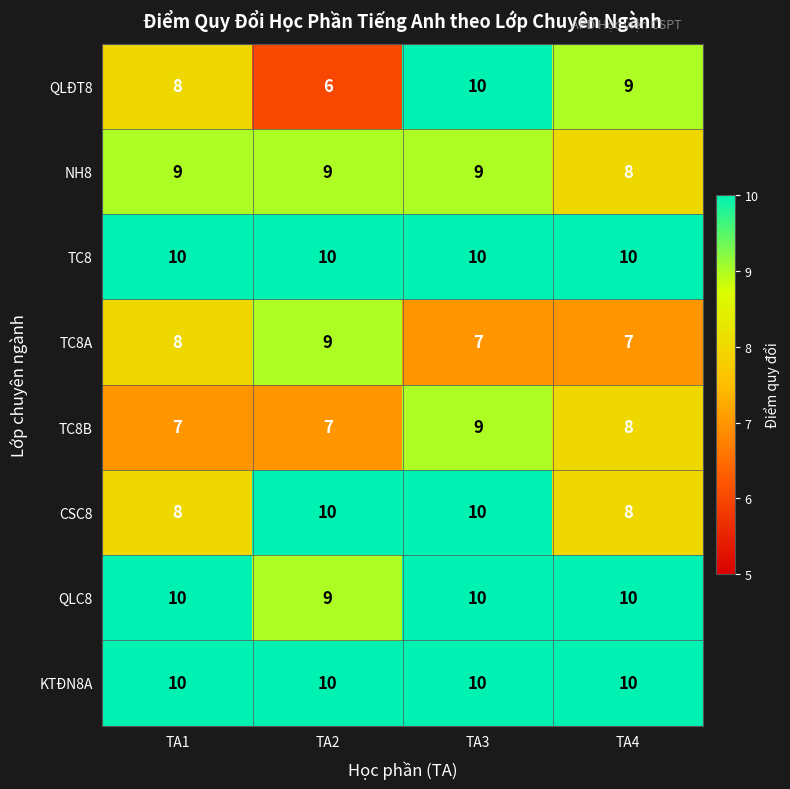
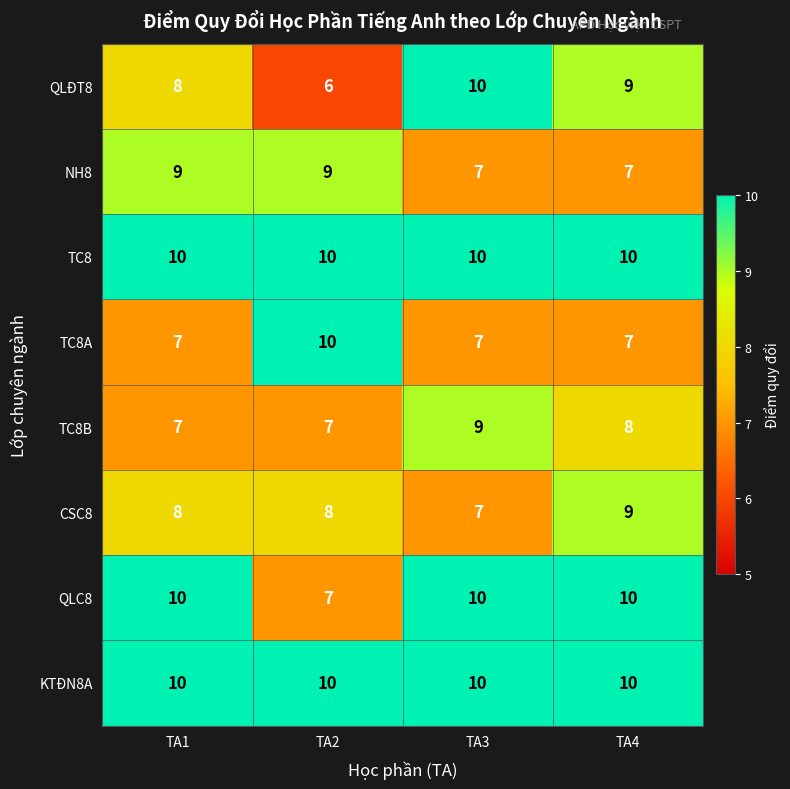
  {
    "QLĐT8": {
      "TA1": 8,
      "TA2": 6,
      "TA3": 10,
      "TA4": 9
    },
    "NH8": {
      "TA1": 9,
      "TA2": 9,
-     "TA3": 9,
-     "TA4": 8
+     "TA3": 7,
+     "TA4": 7
    },
    "TC8": {
      "TA1": 10,
      "TA2": 10,
      "TA3": 10,
      "TA4": 10
    },
    "TC8A": {
-     "TA1": 8,
-     "TA2": 9,
+     "TA1": 7,
+     "TA2": 10,
      "TA3": 7,
      "TA4": 7
    },
    "TC8B": {
      "TA1": 7,
      "TA2": 7,
      "TA3": 9,
      "TA4": 8
    },
    "CSC8": {
      "TA1": 8,
-     "TA2": 10,
-     "TA3": 10,
-     "TA4": 8
+     "TA2": 8,
+     "TA3": 7,
+     "TA4": 9
    },
    "QLC8": {
      "TA1": 10,
-     "TA2": 9,
+     "TA2": 7,
      "TA3": 10,
      "TA4": 10
    },
    "KTĐN8A": {
      "TA1": 10,
      "TA2": 10,
      "TA3": 10,
      "TA4": 10
    }
  }
